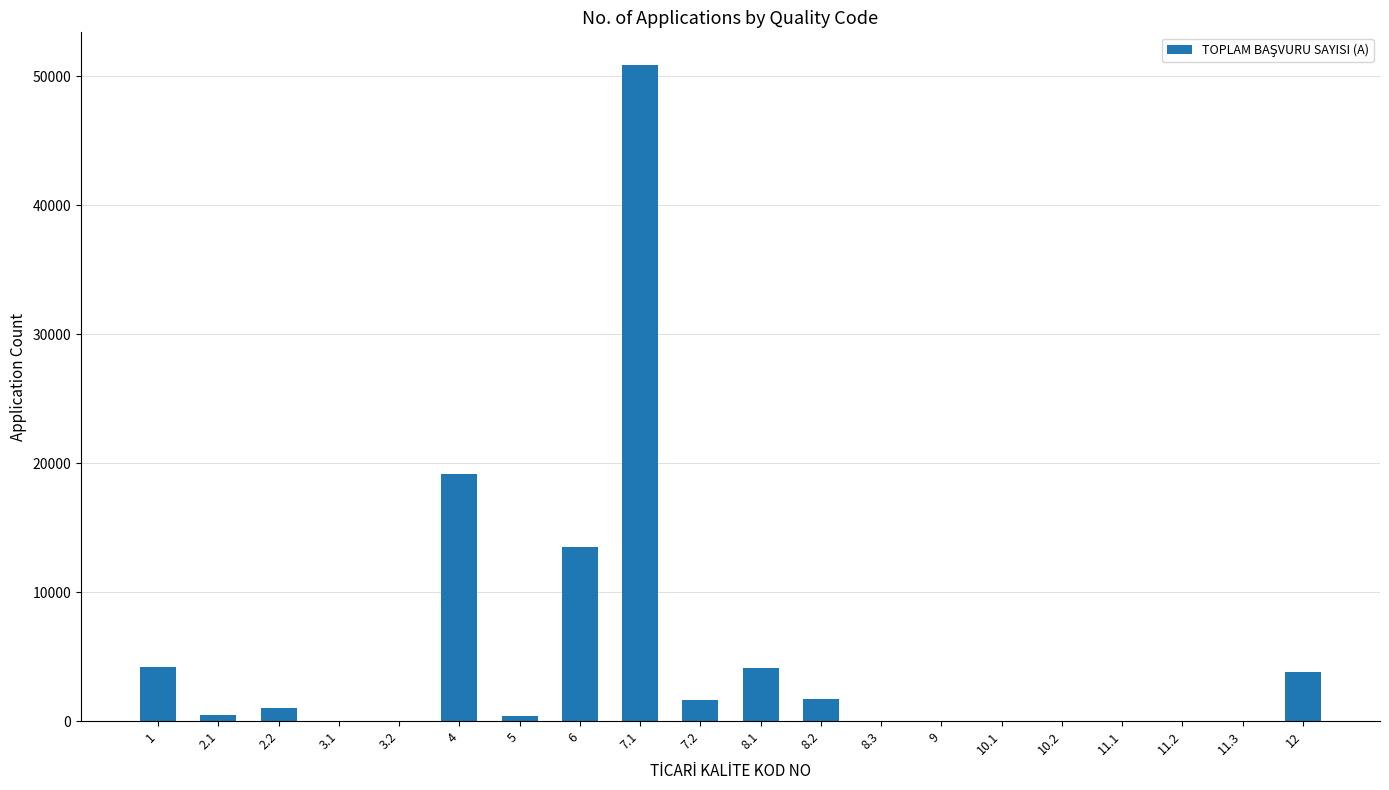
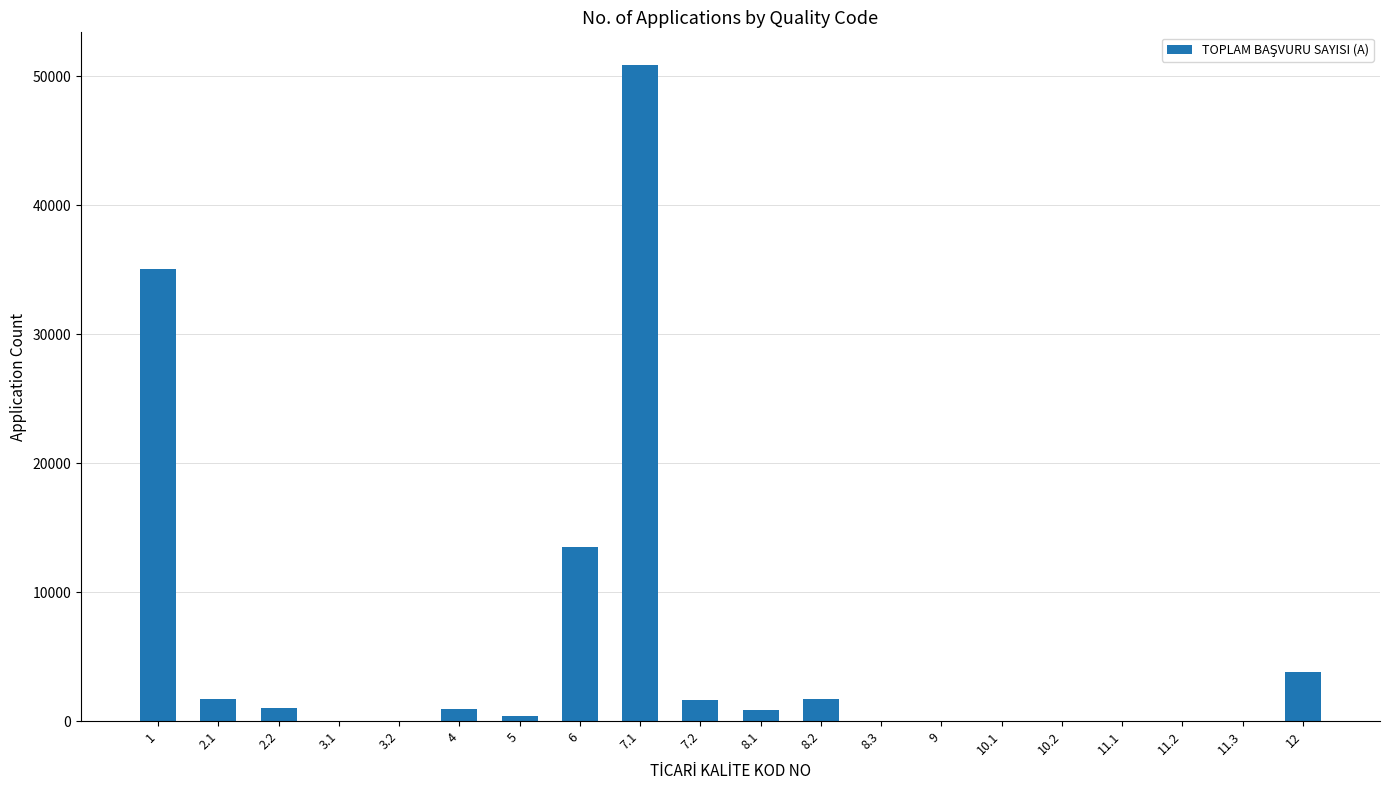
  {
-   "1": 4200,
-   "2.1": 500,
+   "1": 35100,
+   "2.1": 1700,
    "2.2": 1000,
-   "4": 19200,
+   "4": 900,
    "5": 400,
    "6": 13500,
    "7.1": 50800,
    "7.2": 1700,
-   "8.1": 4100,
+   "8.1": 900,
    "8.2": 1800,
    "8.3": 0,
    "10.1": 0,
    "11.1": 0,
    "11.2": 0,
    "11.3": 0,
    "12": 3800
  }
